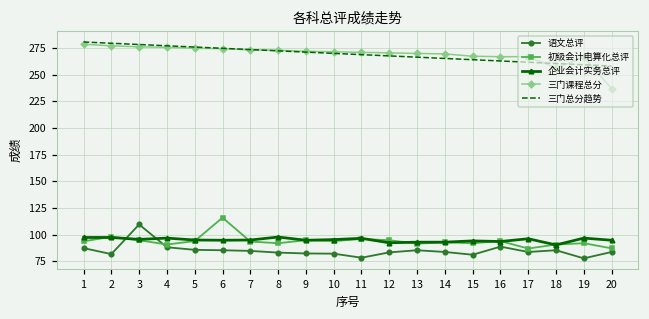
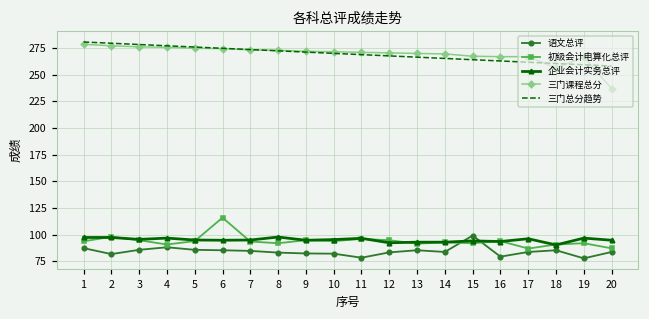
  {
    "语文总评": {
      "1": 90,
      "2": 80,
-     "3": 110,
+     "3": 90,
      "5": 90,
      "6": 90,
      "7": 80,
      "8": 80,
      "9": 80,
      "10": 80,
      "11": 80,
      "12": 80,
      "13": 90,
      "14": 80,
-     "15": 80,
-     "16": 90,
+     "15": 100,
+     "16": 80,
      "17": 80,
      "18": 90,
      "19": 80,
      "20": 80
    },
    "初级会计电算化总评": {
      "1": 90,
      "6": 120,
      "8": 90,
      "17": 90,
      "19": 90,
      "20": 90
    },
    "三门课程总分": {
      "12": 270,
      "13": 270,
      "14": 270,
      "15": 270,
      "16": 270
    }
  }
